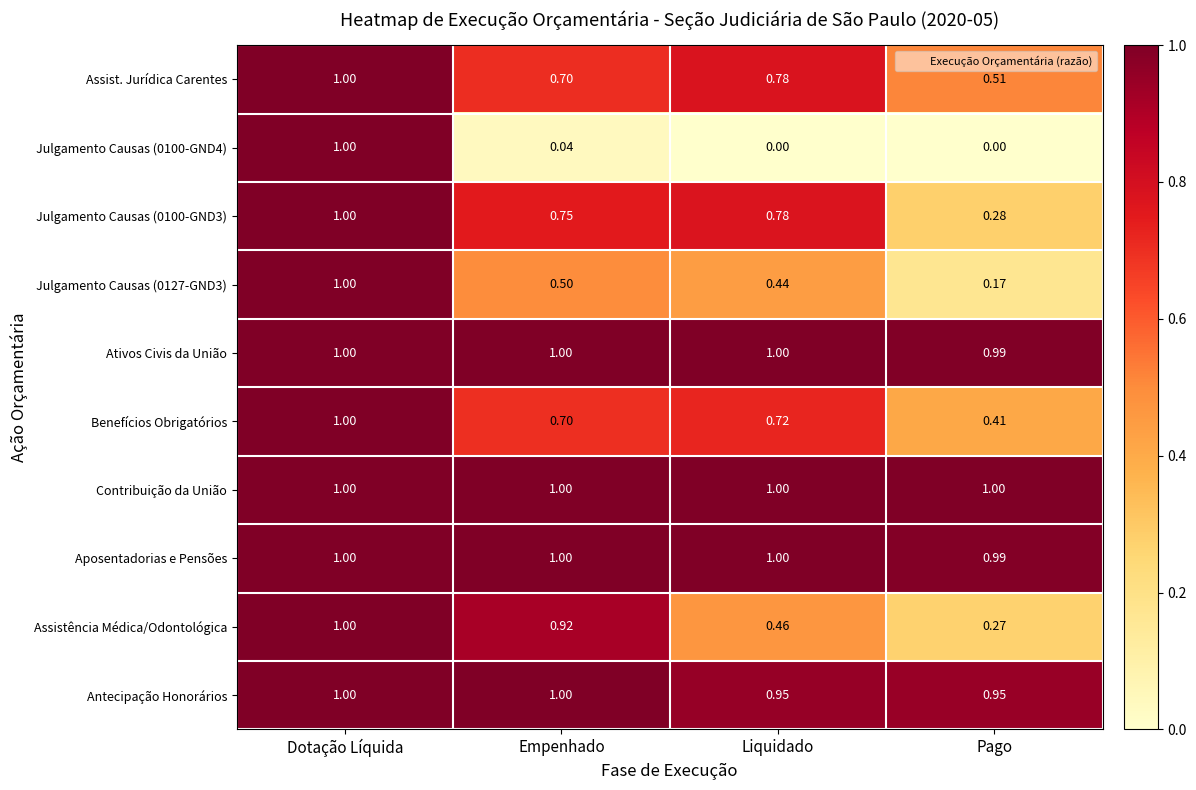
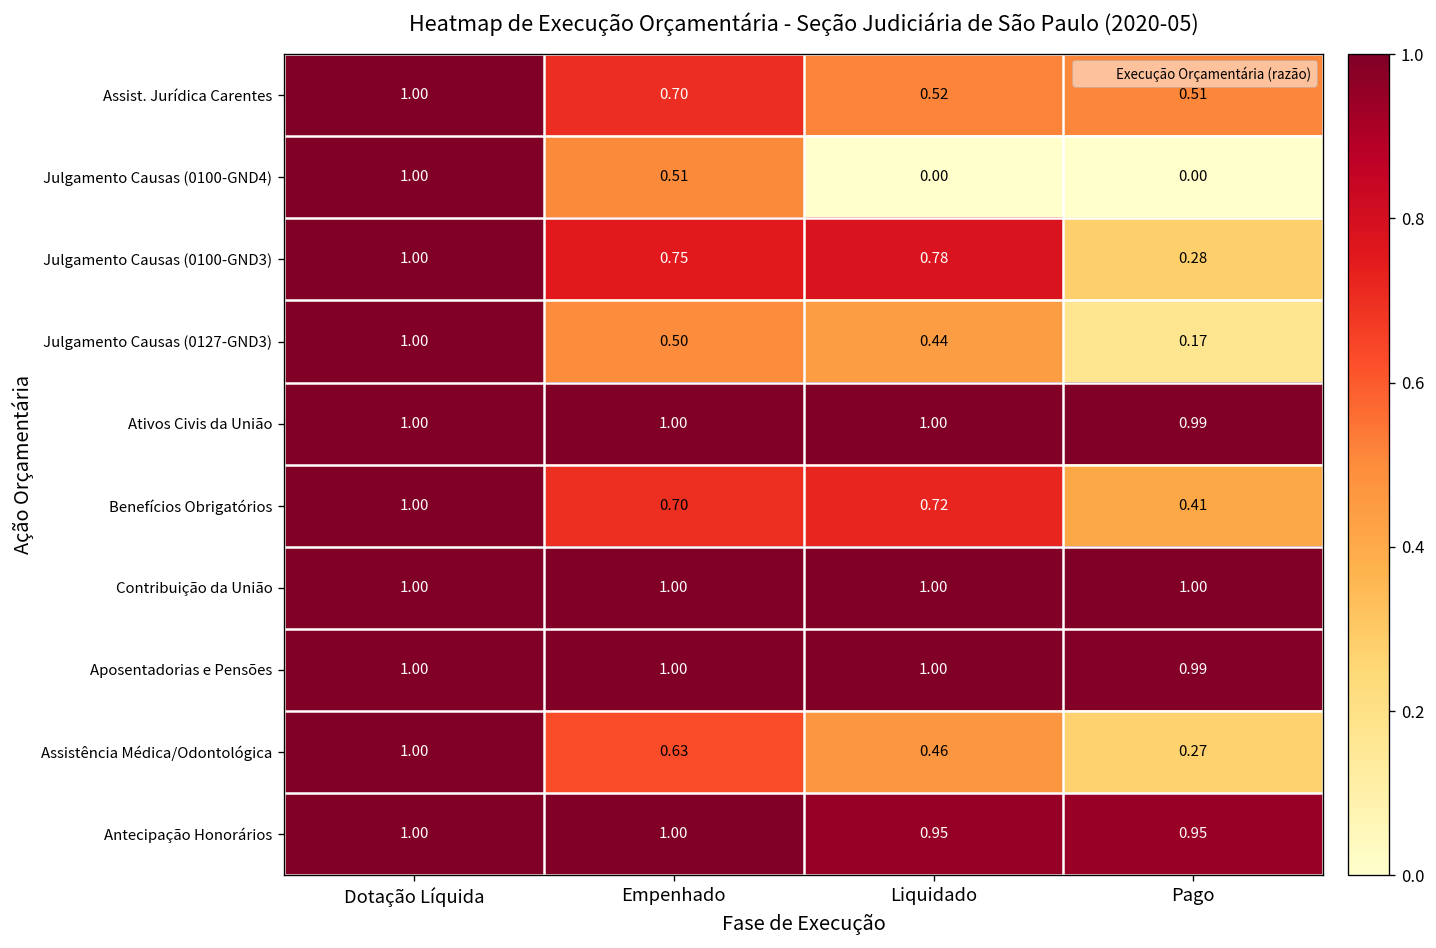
  {
    "Assist. Jurídica Carentes": {
      "Dotação Líquida": 1.00,
      "Empenhado": 0.70,
-     "Liquidado": 0.78,
+     "Liquidado": 0.52,
      "Pago": 0.51
    },
    "Julgamento Causas (0100-GND4)": {
      "Dotação Líquida": 1.00,
-     "Empenhado": 0.04,
+     "Empenhado": 0.51,
      "Liquidado": 0.00,
      "Pago": 0.00
    },
    "Julgamento Causas (0100-GND3)": {
      "Dotação Líquida": 1.00,
      "Empenhado": 0.75,
      "Liquidado": 0.78,
      "Pago": 0.28
    },
    "Julgamento Causas (0127-GND3)": {
      "Dotação Líquida": 1.00,
      "Empenhado": 0.50,
      "Liquidado": 0.44,
      "Pago": 0.17
    },
    "Ativos Civis da União": {
      "Dotação Líquida": 1.00,
      "Empenhado": 1.00,
      "Liquidado": 1.00,
      "Pago": 0.99
    },
    "Benefícios Obrigatórios": {
      "Dotação Líquida": 1.00,
      "Empenhado": 0.70,
      "Liquidado": 0.72,
      "Pago": 0.41
    },
    "Contribuição da União": {
      "Dotação Líquida": 1.00,
      "Empenhado": 1.00,
      "Liquidado": 1.00,
      "Pago": 1.00
    },
    "Aposentadorias e Pensões": {
      "Dotação Líquida": 1.00,
      "Empenhado": 1.00,
      "Liquidado": 1.00,
      "Pago": 0.99
    },
    "Assistência Médica/Odontológica": {
      "Dotação Líquida": 1.00,
-     "Empenhado": 0.92,
+     "Empenhado": 0.63,
      "Liquidado": 0.46,
      "Pago": 0.27
    },
    "Antecipação Honorários": {
      "Dotação Líquida": 1.00,
      "Empenhado": 1.00,
      "Liquidado": 0.95,
      "Pago": 0.95
    }
  }
